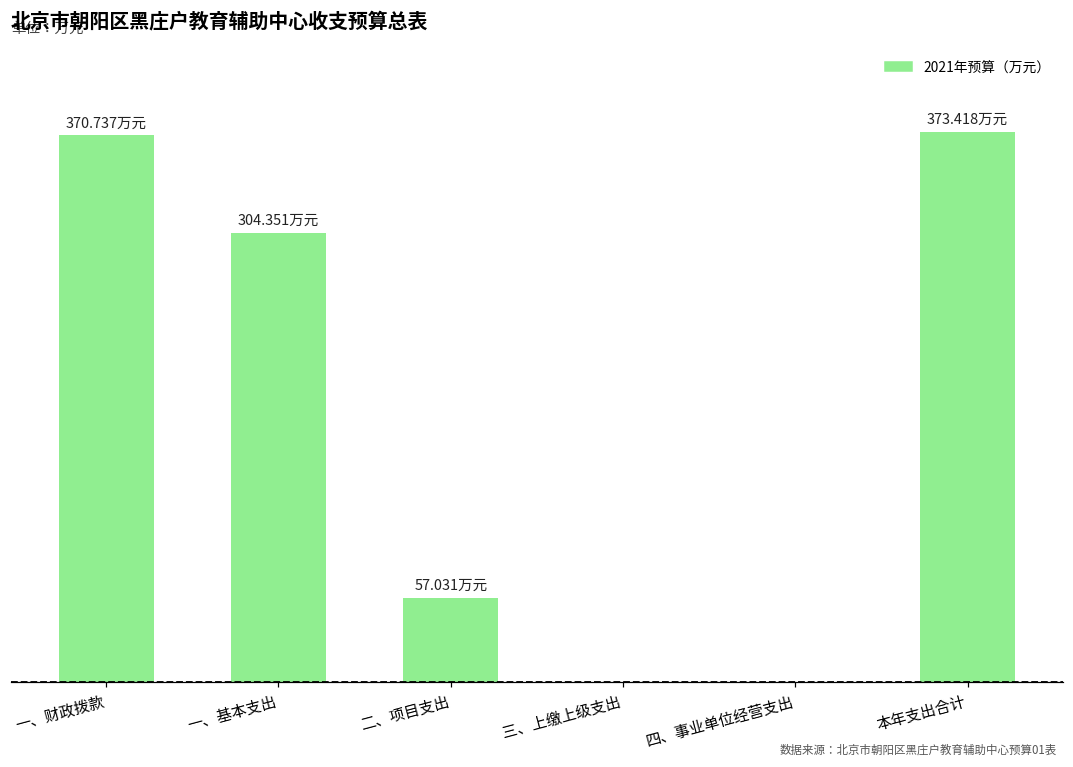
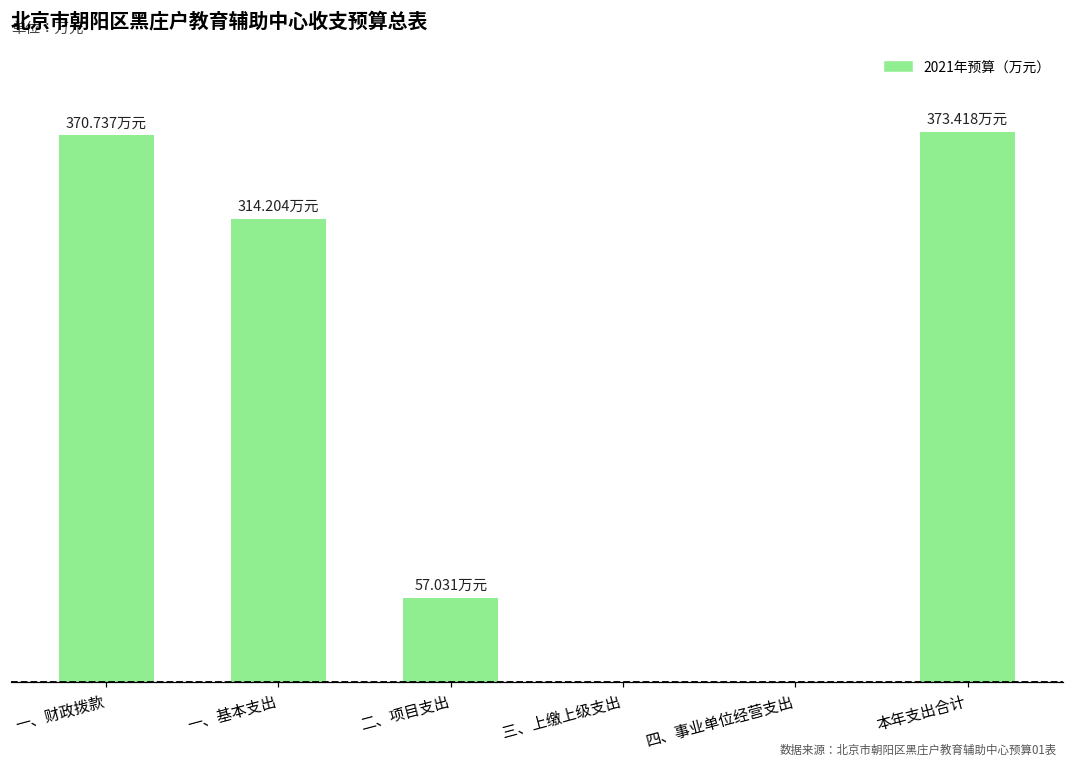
  {
    "一、财政拨款": 370.737,
-   "一、基本支出": 304.351,
+   "一、基本支出": 314.204,
    "二、项目支出": 57.031,
    "本年支出合计": 373.418
  }
